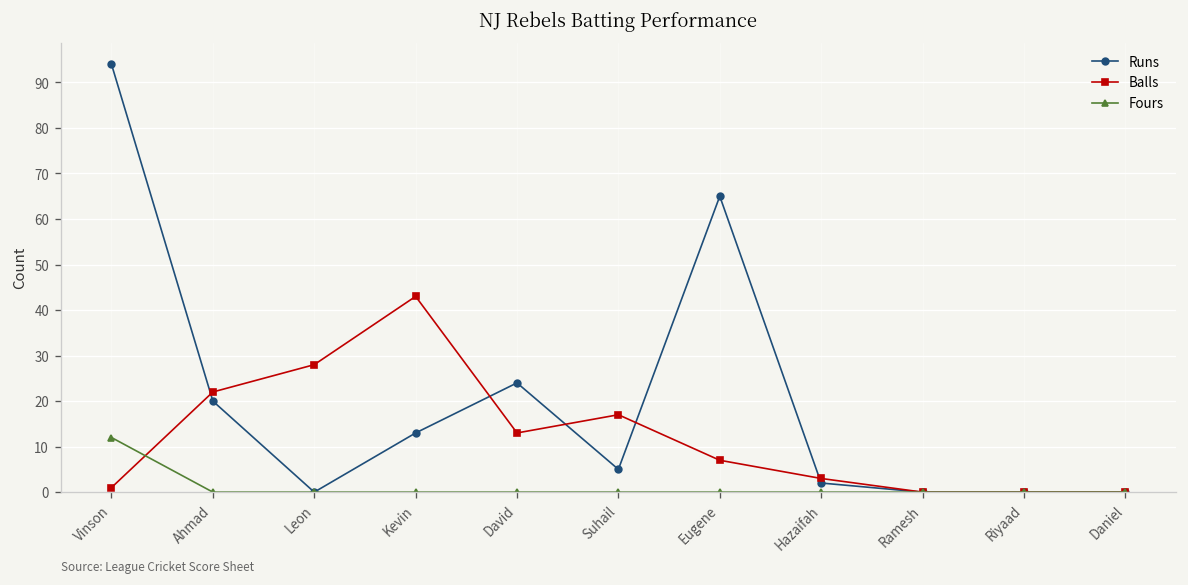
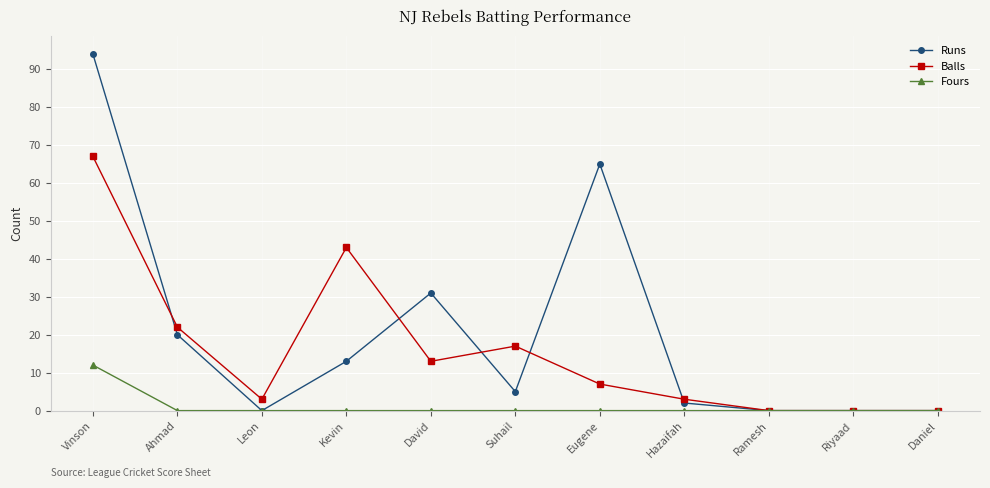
  {
    "Runs": {
      "Vinson": 94,
      "Ahmad": 20,
      "Kevin": 13,
-     "David": 24,
+     "David": 31,
      "Suhail": 5,
      "Eugene": 65,
      "Hazaifah": 2
    },
    "Balls": {
-     "Vinson": 1,
+     "Vinson": 67,
      "Ahmad": 22,
-     "Leon": 28,
+     "Leon": 3,
      "Kevin": 43,
      "David": 13,
      "Suhail": 17,
      "Eugene": 7,
      "Hazaifah": 3
    },
    "Fours": {
      "Vinson": 12,
      "Ahmad": 0,
      "Kevin": 0,
      "David": 0,
      "Suhail": 0,
      "Eugene": 0,
      "Hazaifah": 0
    }
  }
